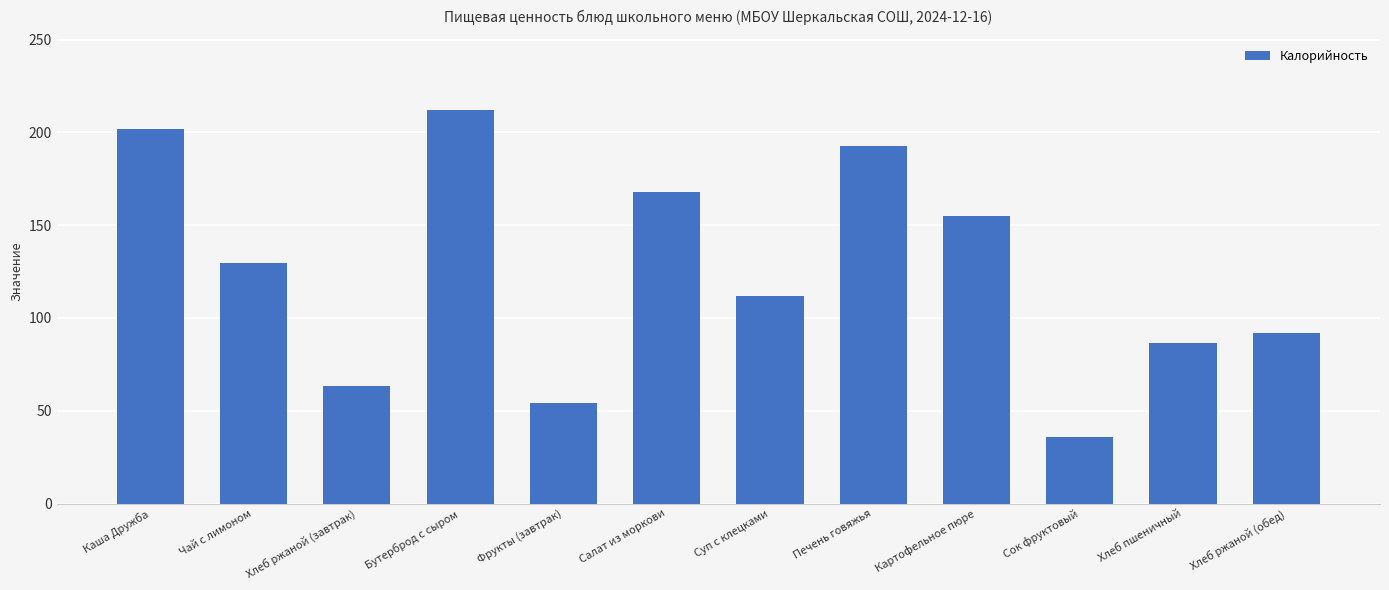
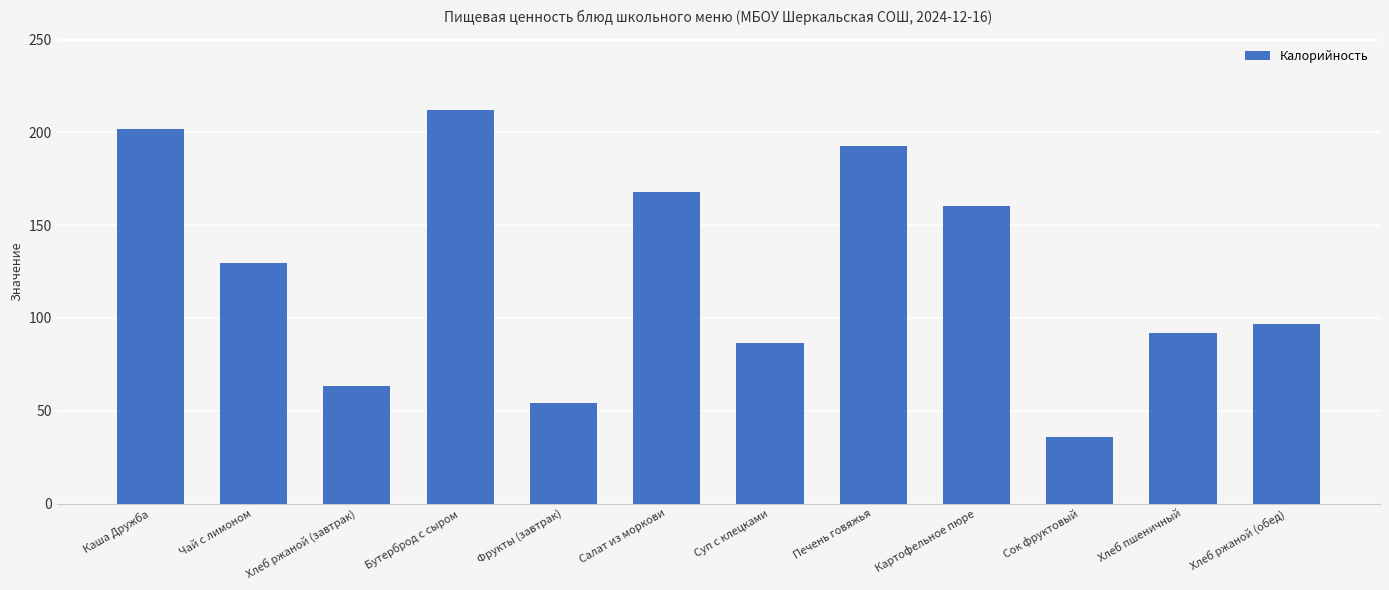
  {
    "Каша Дружба": 202,
    "Чай с лимоном": 130,
    "Хлеб ржаной (завтрак)": 64,
    "Бутерброд с сыром": 212,
    "Фрукты (завтрак)": 54,
    "Салат из моркови": 168,
-   "Суп с клецками": 112,
+   "Суп с клецками": 86,
    "Печень говяжья": 193,
-   "Картофельное пюре": 155,
+   "Картофельное пюре": 160,
    "Сок фруктовый": 36,
-   "Хлеб пшеничный": 86,
-   "Хлеб ржаной (обед)": 92
+   "Хлеб пшеничный": 92,
+   "Хлеб ржаной (обед)": 97
  }
